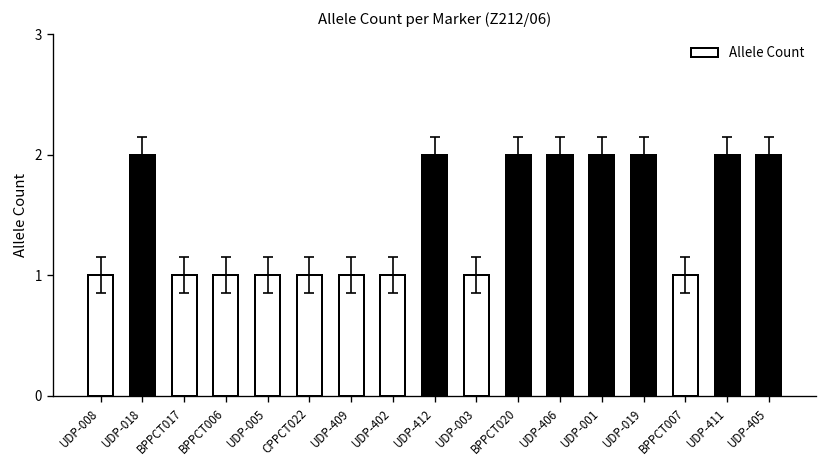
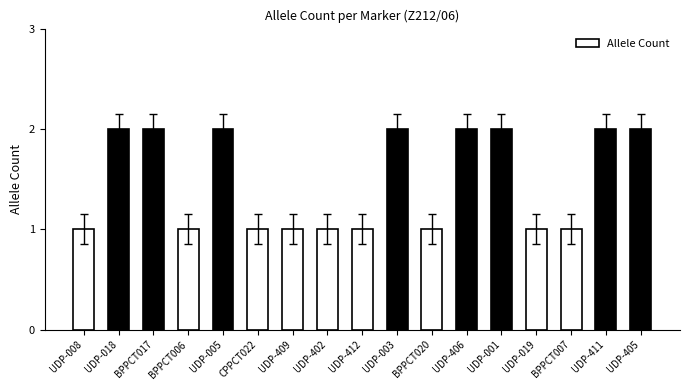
  {
    "Allele Count": {
      "UDP-008": 1,
      "UDP-018": 2,
-     "BPPCT017": 1,
+     "BPPCT017": 2,
      "BPPCT006": 1,
-     "UDP-005": 1,
+     "UDP-005": 2,
      "CPPCT022": 1,
      "UDP-409": 1,
      "UDP-402": 1,
-     "UDP-412": 2,
-     "UDP-003": 1,
-     "BPPCT020": 2,
+     "UDP-412": 1,
+     "UDP-003": 2,
+     "BPPCT020": 1,
      "UDP-406": 2,
      "UDP-001": 2,
-     "UDP-019": 2,
+     "UDP-019": 1,
      "BPPCT007": 1,
      "UDP-411": 2,
      "UDP-405": 2
    }
  }
